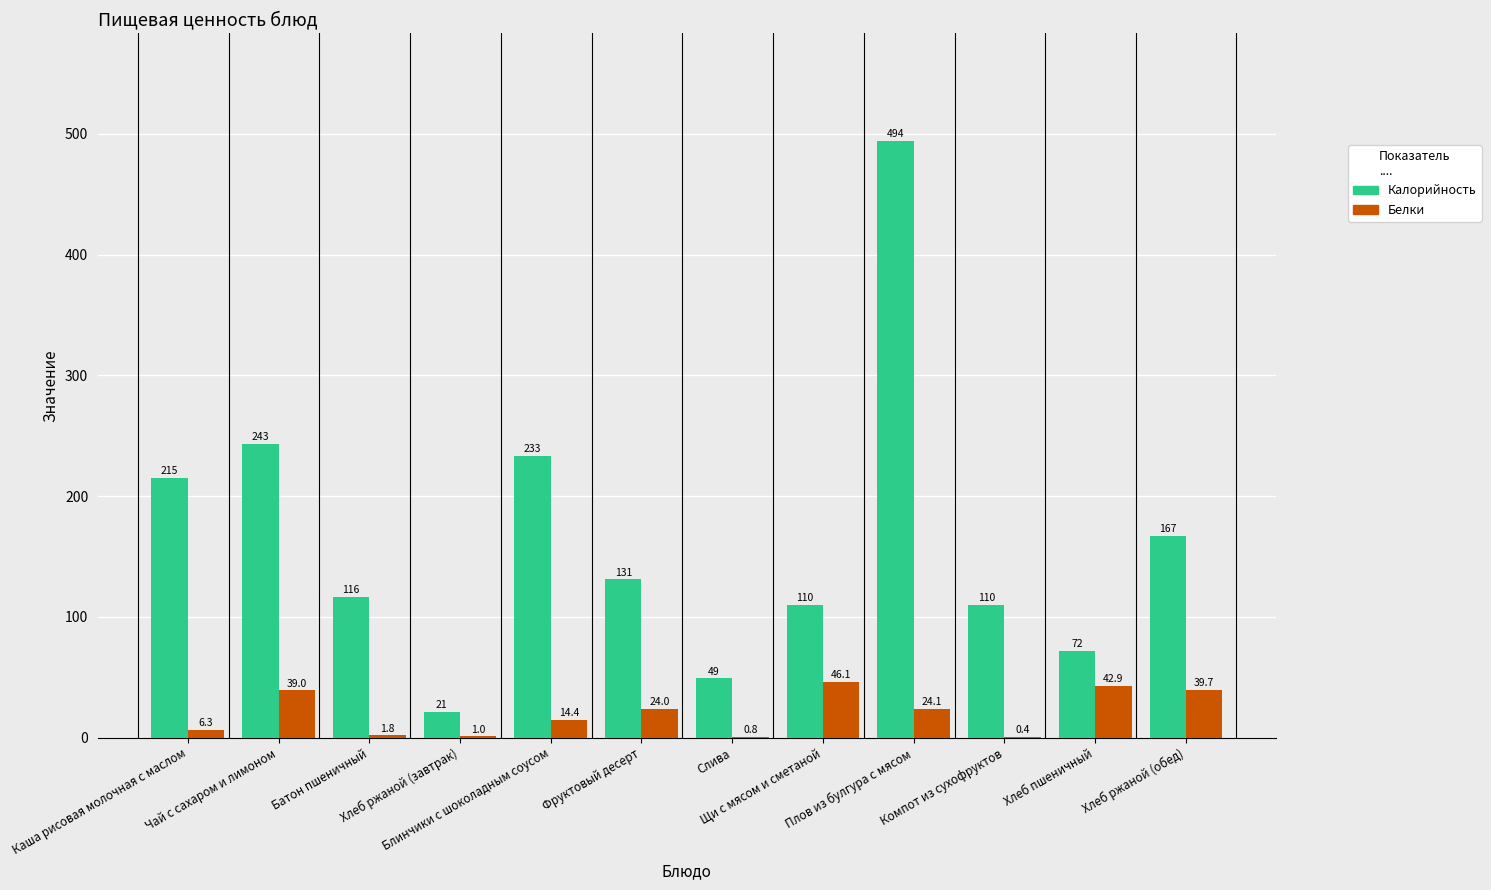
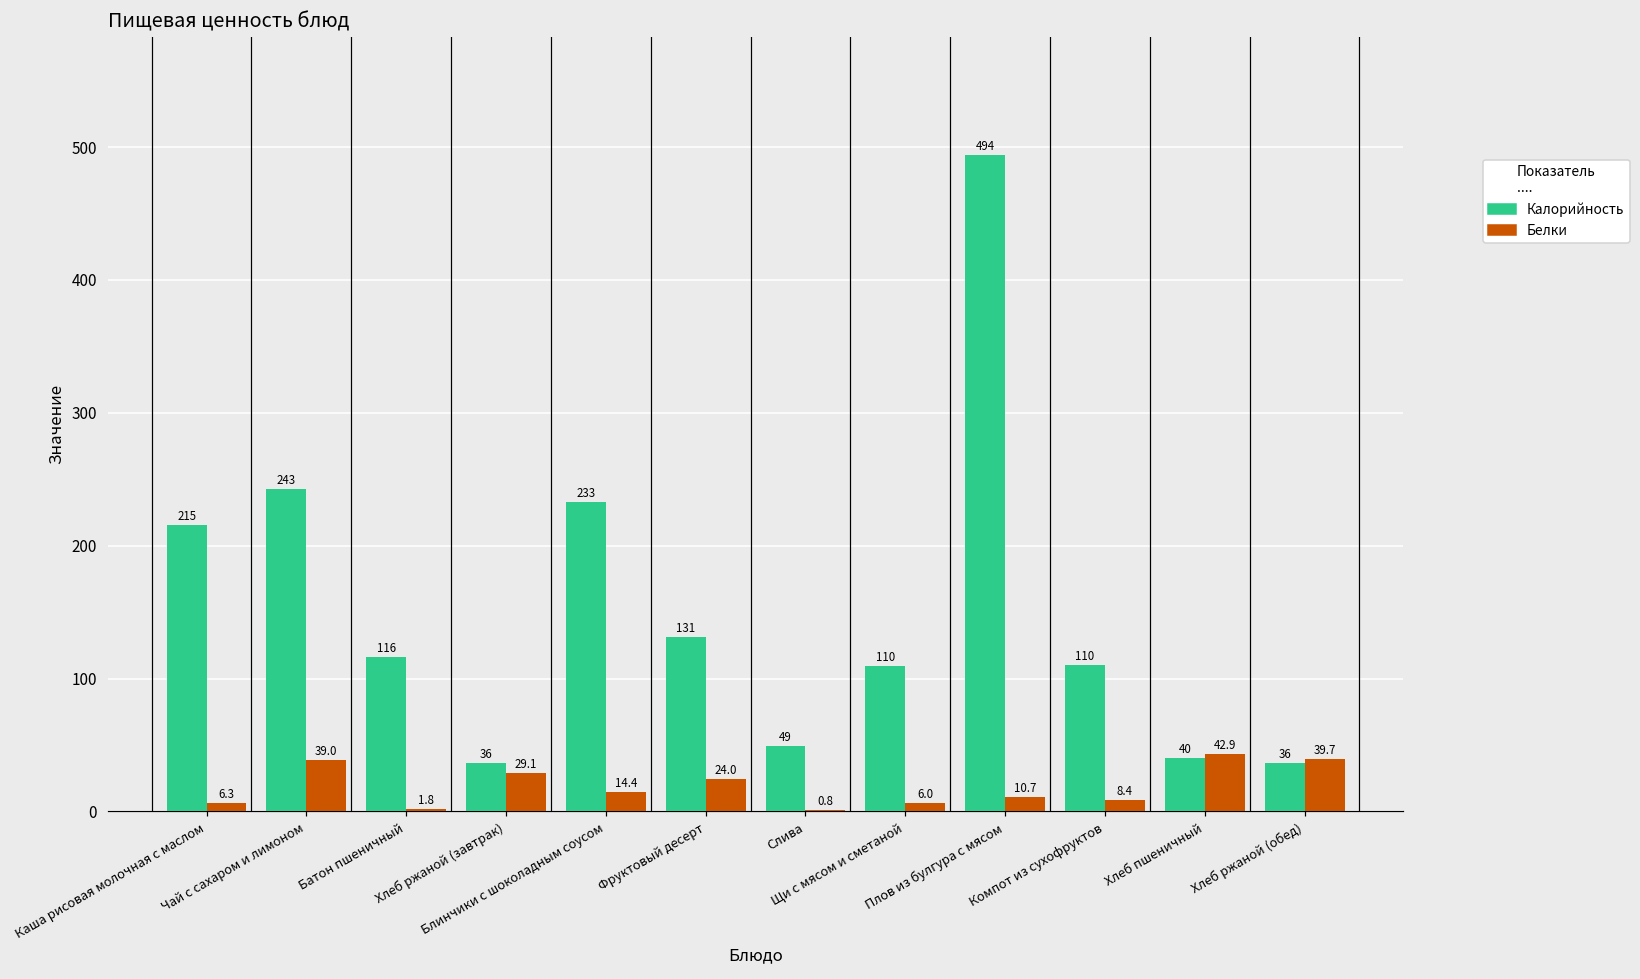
  {
    "Калорийность": {
      "Каша рисовая молочная с маслом": 215,
      "Чай с сахаром и лимоном": 243,
      "Батон пшеничный": 116,
-     "Хлеб ржаной (завтрак)": 21,
+     "Хлеб ржаной (завтрак)": 36,
      "Блинчики с шоколадным соусом": 233,
      "Фруктовый десерт": 131,
      "Слива": 49,
      "Щи с мясом и сметаной": 110,
      "Плов из булгура с мясом": 494,
      "Компот из сухофруктов": 110,
-     "Хлеб пшеничный": 72,
-     "Хлеб ржаной (обед)": 167
+     "Хлеб пшеничный": 40,
+     "Хлеб ржаной (обед)": 36
    },
    "Белки": {
      "Каша рисовая молочная с маслом": 6.3,
      "Чай с сахаром и лимоном": 39.0,
      "Батон пшеничный": 1.8,
-     "Хлеб ржаной (завтрак)": 1.0,
+     "Хлеб ржаной (завтрак)": 29.1,
      "Блинчики с шоколадным соусом": 14.4,
      "Фруктовый десерт": 24.0,
      "Слива": 0.8,
-     "Щи с мясом и сметаной": 46.1,
-     "Плов из булгура с мясом": 24.1,
-     "Компот из сухофруктов": 0.4,
+     "Щи с мясом и сметаной": 6.0,
+     "Плов из булгура с мясом": 10.7,
+     "Компот из сухофруктов": 8.4,
      "Хлеб пшеничный": 42.9,
      "Хлеб ржаной (обед)": 39.7
    }
  }
